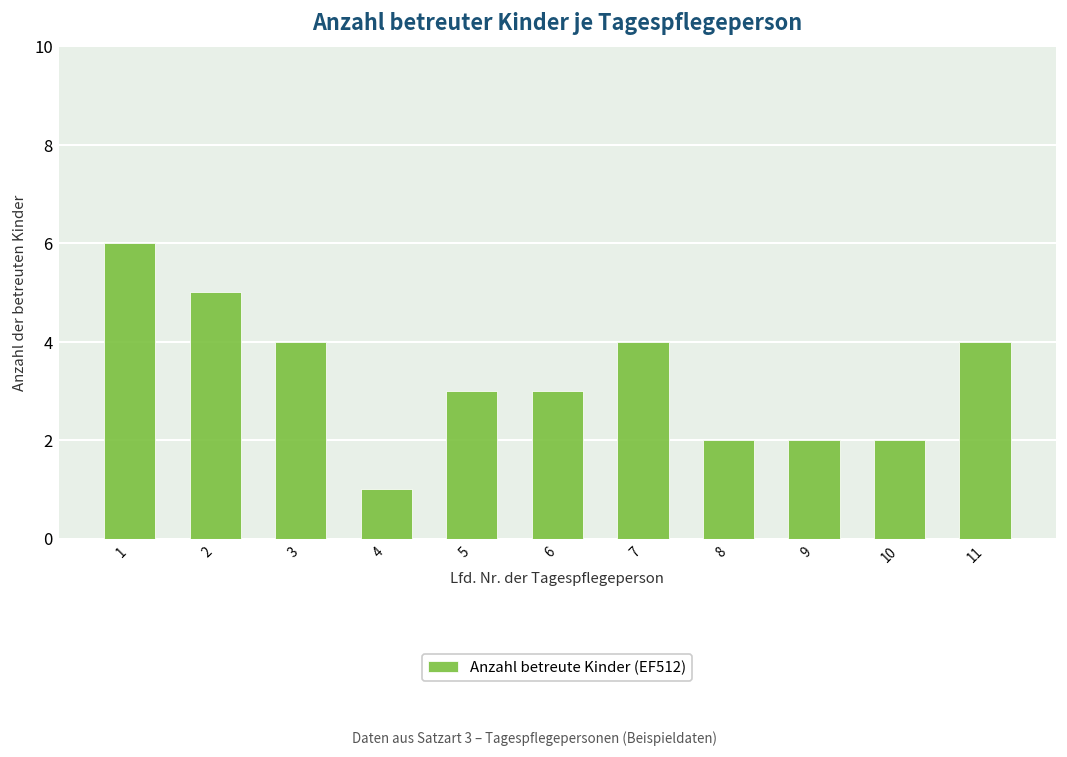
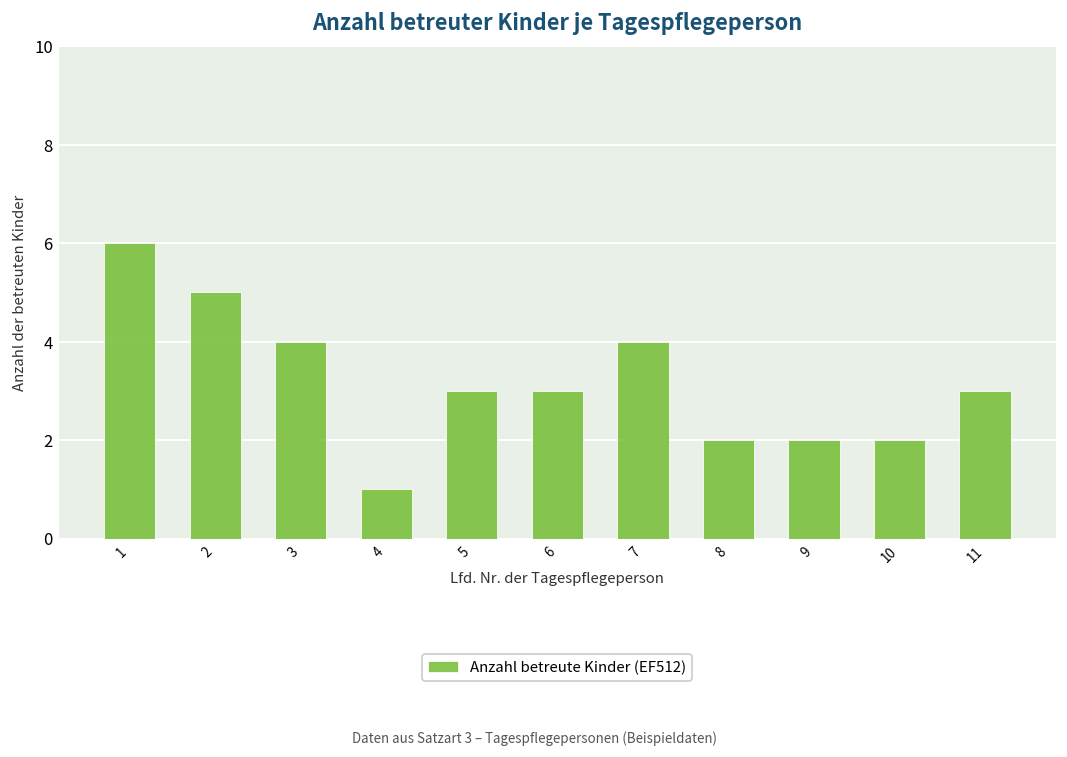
  {
    "1": 6,
    "2": 5,
    "3": 4,
    "4": 1,
    "5": 3,
    "6": 3,
    "7": 4,
    "8": 2,
    "9": 2,
    "10": 2,
-   "11": 4
+   "11": 3
  }
